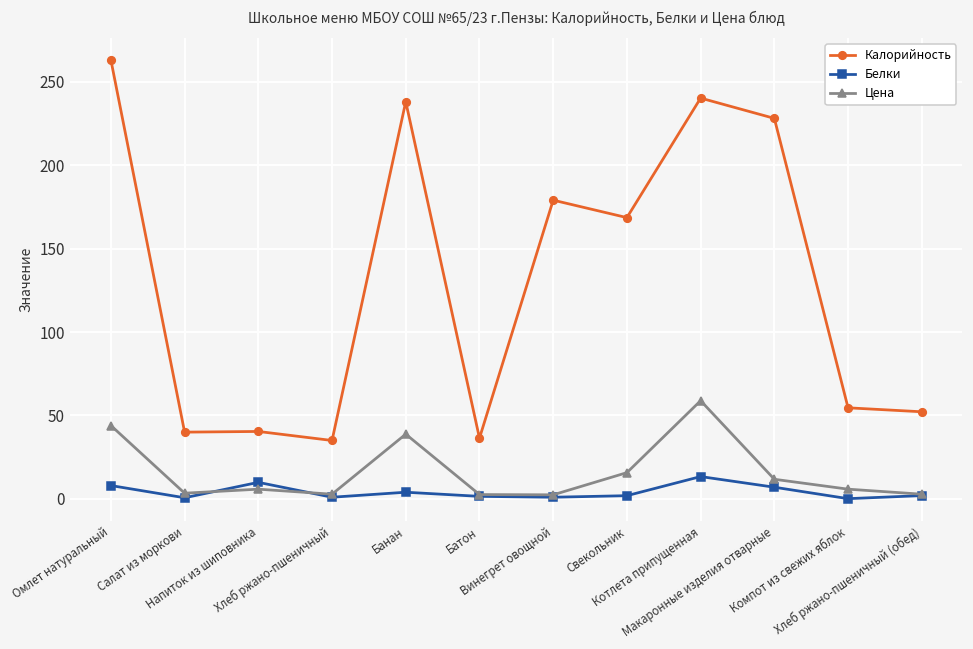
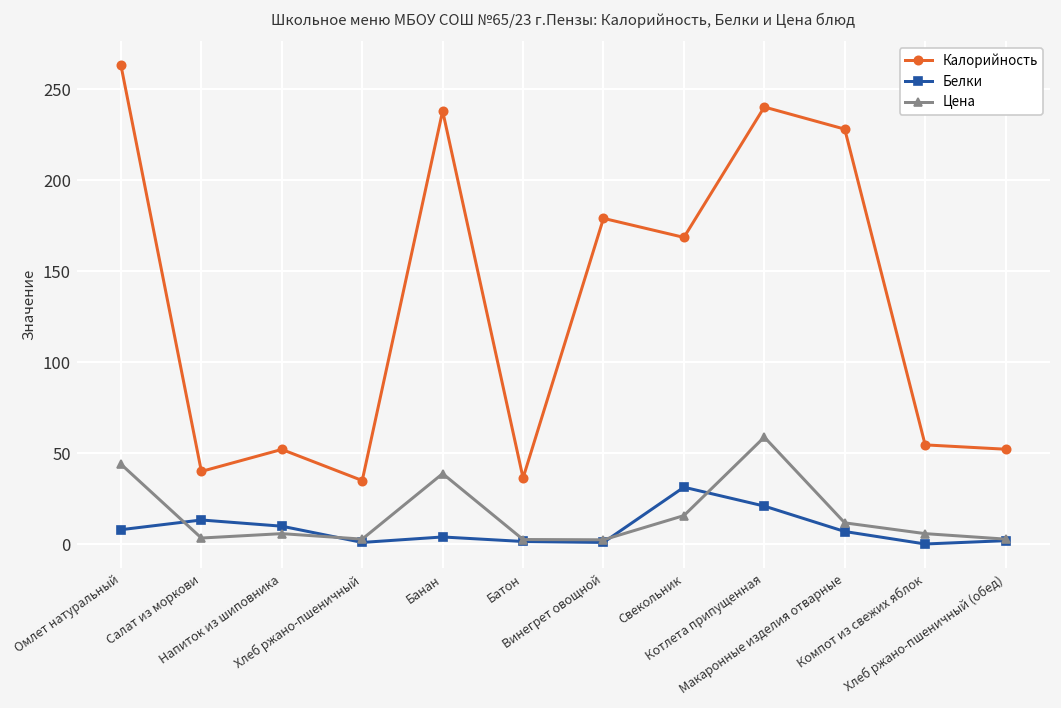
  {
    "Калорийность": {
      "Омлет натуральный": 263,
      "Салат из моркови": 40,
-     "Напиток из шиповника": 40,
+     "Напиток из шиповника": 52,
      "Хлеб ржано-пшеничный": 35,
      "Банан": 238,
      "Батон": 36,
      "Винегрет овощной": 179,
      "Свекольник": 169,
      "Котлета припущенная": 240,
      "Макаронные изделия отварные": 228,
      "Компот из свежих яблок": 55,
      "Хлеб ржано-пшеничный (обед)": 52
    },
    "Белки": {
      "Омлет натуральный": 8,
-     "Салат из моркови": 1,
+     "Салат из моркови": 13,
      "Напиток из шиповника": 10,
      "Хлеб ржано-пшеничный": 1,
      "Банан": 4,
-     "Свекольник": 2,
-     "Котлета припущенная": 13,
+     "Свекольник": 31,
+     "Котлета припущенная": 21,
      "Макаронные изделия отварные": 7,
      "Компот из свежих яблок": 0
    },
    "Цена": {
      "Омлет натуральный": 44,
      "Салат из моркови": 3,
      "Напиток из шиповника": 6,
      "Хлеб ржано-пшеничный": 3,
      "Банан": 39,
      "Свекольник": 16,
      "Котлета припущенная": 59,
      "Макаронные изделия отварные": 12,
      "Компот из свежих яблок": 6
    }
  }
